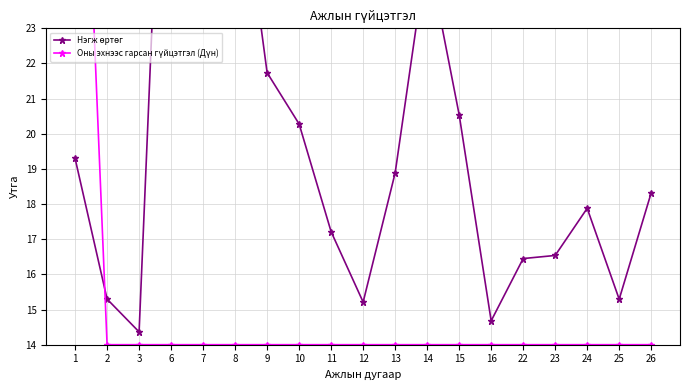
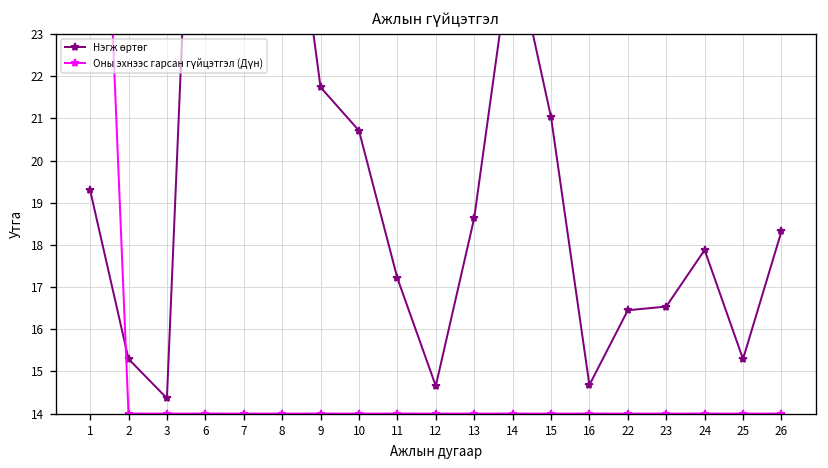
  {
    "Нэгж өртөг": {
      "1": 19.3,
      "2": 15.3,
      "3": 14.4,
      "9": 21.7,
-     "10": 20.3,
+     "10": 20.7,
      "11": 17.2,
-     "12": 15.2,
-     "13": 18.9,
-     "15": 20.5,
+     "12": 14.7,
+     "13": 18.6,
+     "15": 21.0,
      "16": 14.7,
      "22": 16.5,
      "23": 16.5,
      "24": 17.9,
      "25": 15.3,
      "26": 18.3
    },
    "Оны эхнээс гарсан гүйцэтгэл (Дүн)": {
      "2": 14.0,
      "3": 14.0,
      "6": 14.0,
      "7": 14.0,
      "8": 14.0,
      "9": 14.0,
      "10": 14.0,
      "11": 14.0,
      "12": 14.0,
      "13": 14.0,
      "14": 14.0,
      "15": 14.0,
      "16": 14.0,
      "22": 14.0,
      "23": 14.0,
      "24": 14.0,
      "25": 14.0,
      "26": 14.0
    }
  }
